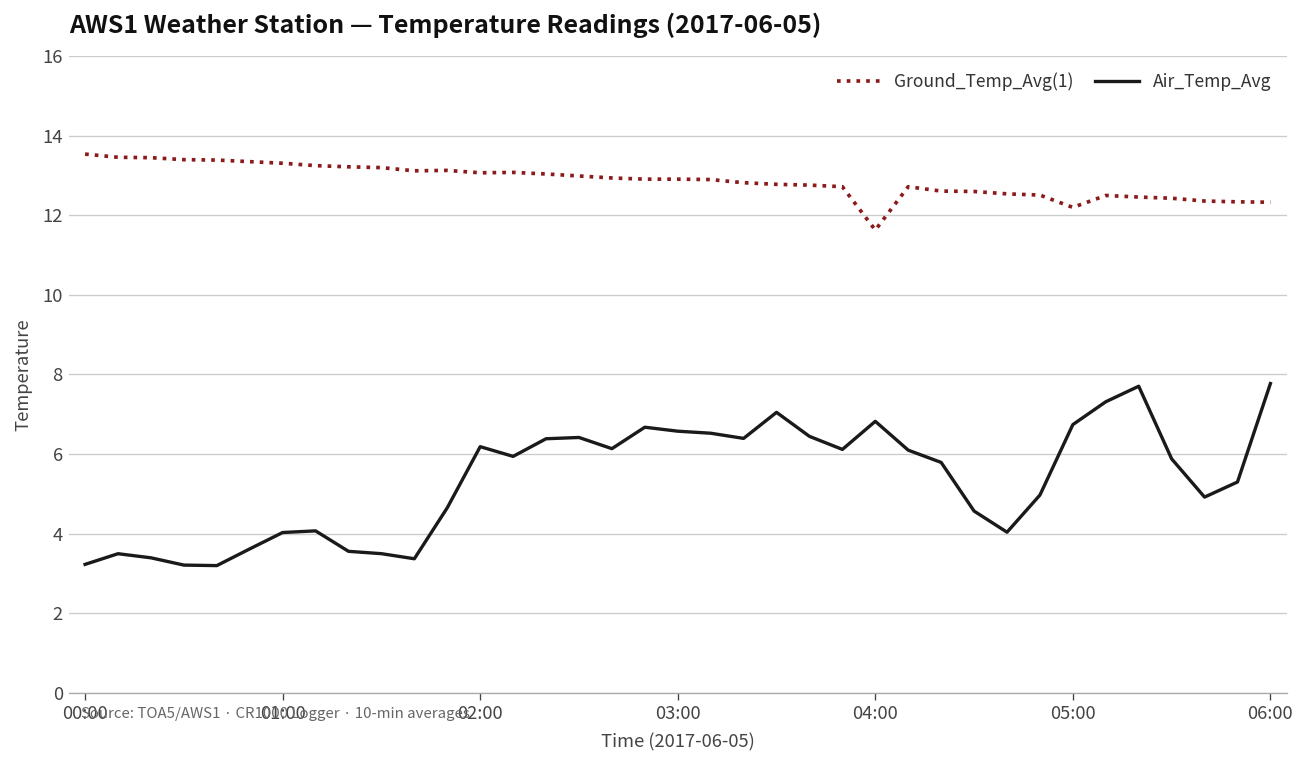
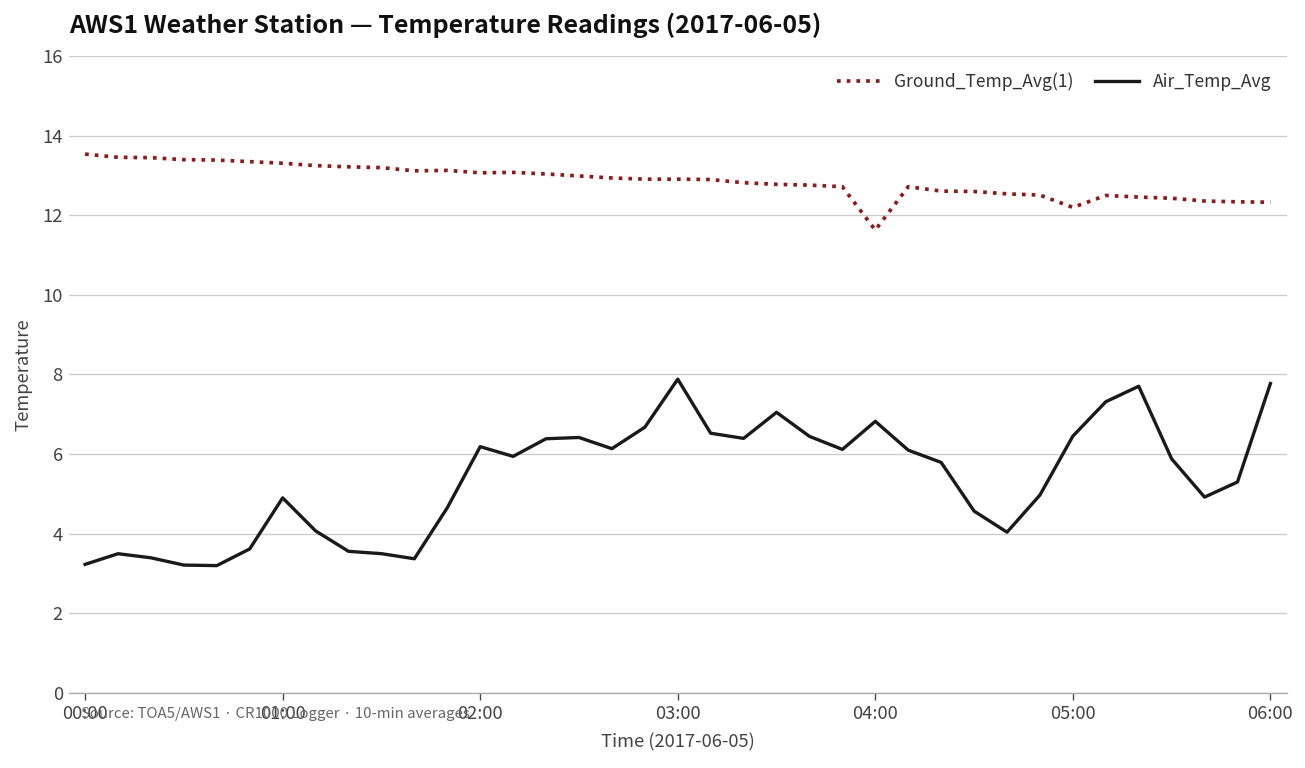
  {
    "Ground_Temp_Avg(1)": {
      "00:00": 13.5,
      "01:00": 13.3,
      "02:00": 13.1,
      "03:00": 12.9,
      "04:00": 11.6,
      "05:00": 12.2,
      "06:00": 12.3
    },
    "Air_Temp_Avg": {
      "00:00": 3.2,
-     "01:00": 4.0,
+     "01:00": 4.9,
      "02:00": 6.2,
-     "03:00": 6.6,
+     "03:00": 7.9,
      "04:00": 6.8,
-     "05:00": 6.7,
+     "05:00": 6.5,
      "06:00": 7.8
    }
  }
